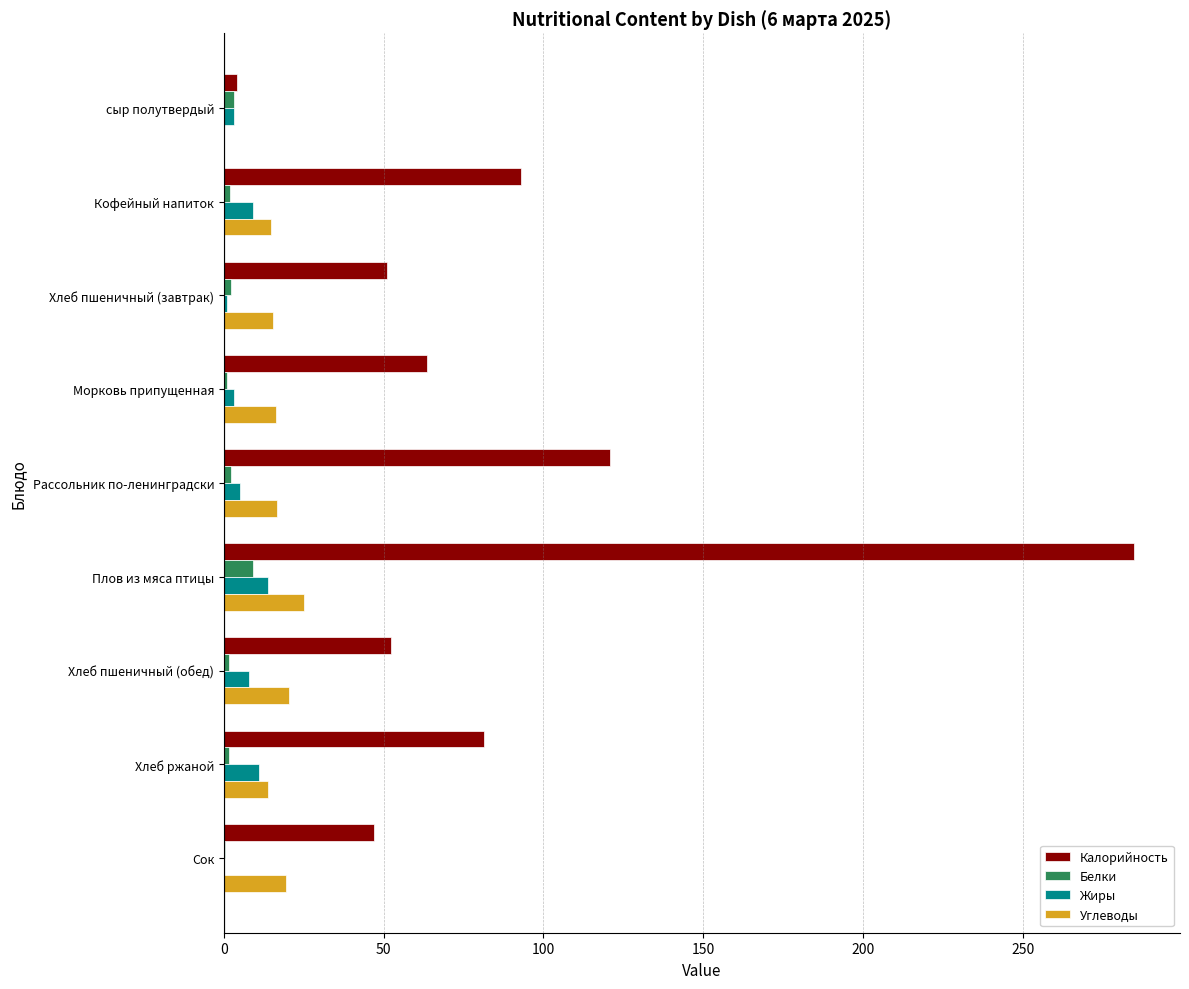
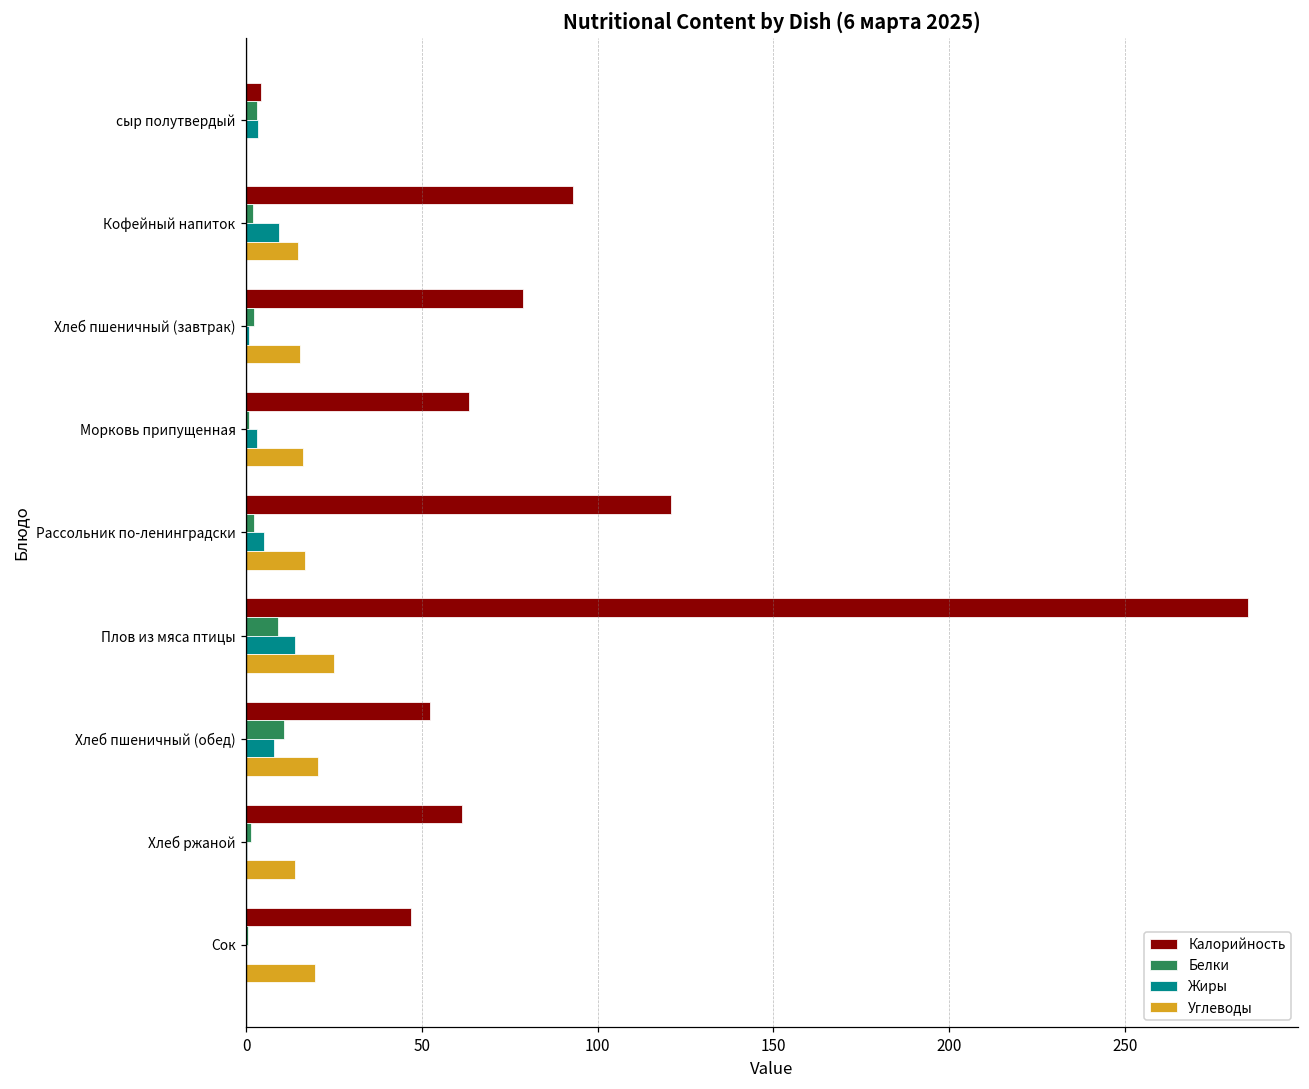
  {
    "Калорийность": {
      "сыр полутвердый": 4,
      "Кофейный напиток": 93,
-     "Хлеб пшеничный (завтрак)": 51,
+     "Хлеб пшеничный (завтрак)": 79,
      "Морковь припущенная": 63,
      "Рассольник по-ленинградски": 121,
      "Плов из мяса птицы": 285,
      "Хлеб пшеничный (обед)": 52,
-     "Хлеб ржаной": 81,
+     "Хлеб ржаной": 62,
      "Сок": 47
    },
    "Белки": {
      "сыр полутвердый": 3,
      "Кофейный напиток": 2,
      "Хлеб пшеничный (завтрак)": 2,
      "Морковь припущенная": 1,
      "Рассольник по-ленинградски": 2,
      "Плов из мяса птицы": 9,
-     "Хлеб пшеничный (обед)": 2,
+     "Хлеб пшеничный (обед)": 11,
      "Хлеб ржаной": 1
    },
    "Жиры": {
      "сыр полутвердый": 3,
      "Кофейный напиток": 9,
      "Хлеб пшеничный (завтрак)": 1,
      "Морковь припущенная": 3,
      "Рассольник по-ленинградски": 5,
      "Плов из мяса птицы": 14,
      "Хлеб пшеничный (обед)": 8,
-     "Хлеб ржаной": 11,
+     "Хлеб ржаной": 0,
      "Сок": 0
    },
    "Углеводы": {
      "сыр полутвердый": 0,
      "Кофейный напиток": 15,
      "Хлеб пшеничный (завтрак)": 15,
      "Морковь припущенная": 16,
      "Рассольник по-ленинградски": 17,
      "Плов из мяса птицы": 25,
      "Хлеб пшеничный (обед)": 20,
      "Хлеб ржаной": 14,
      "Сок": 20
    }
  }
